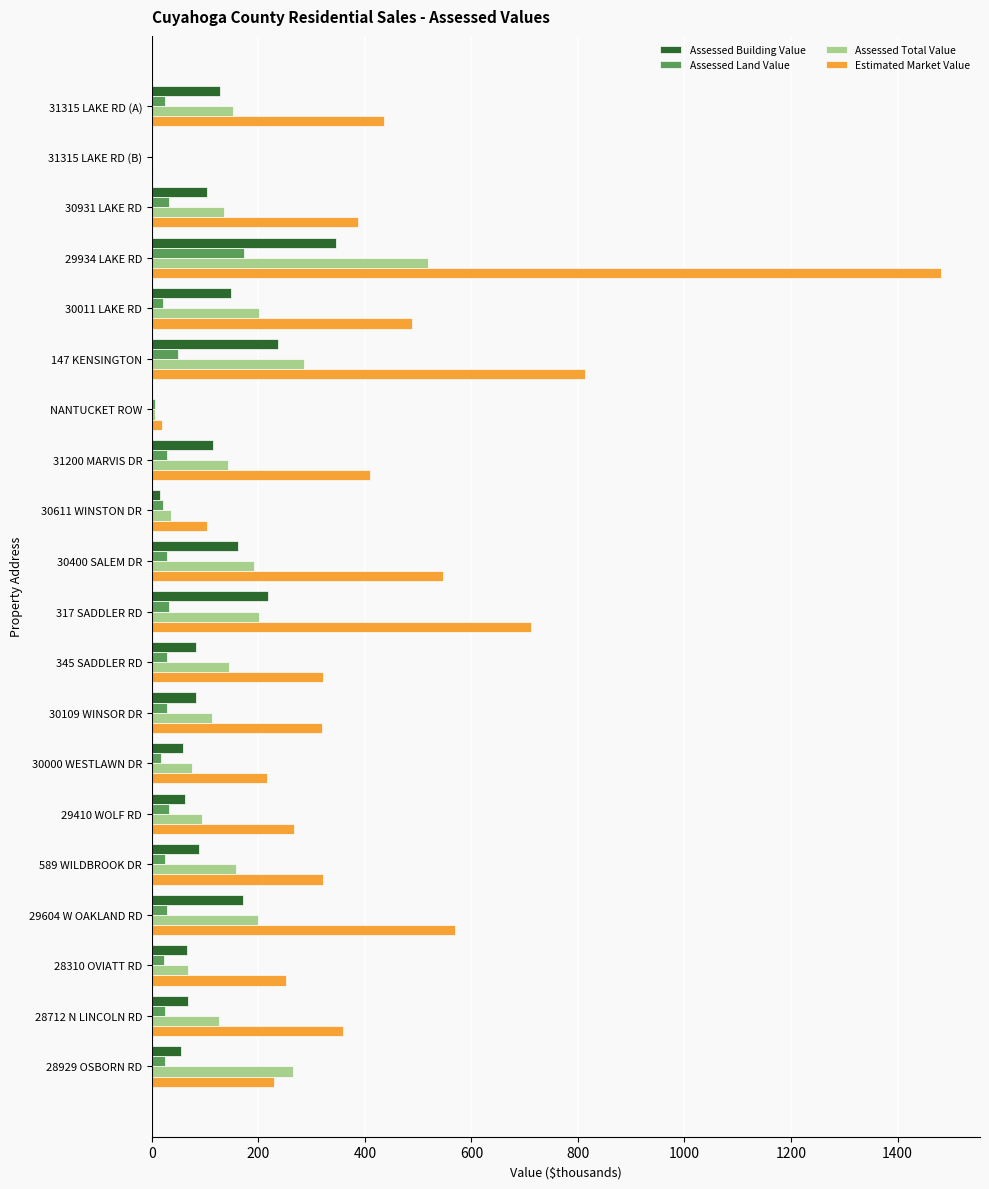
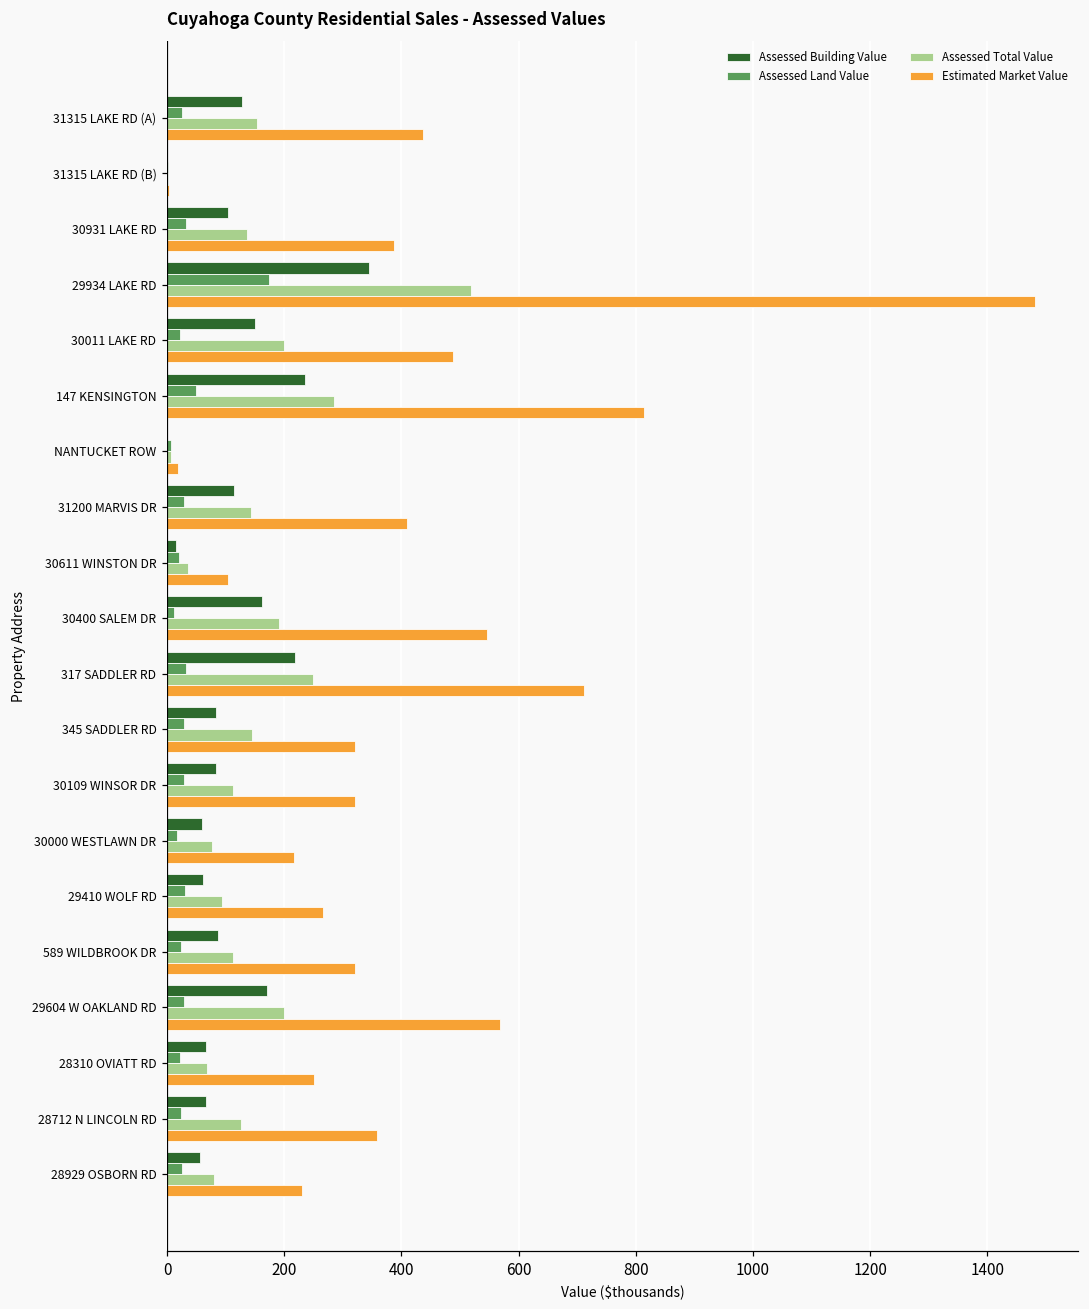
  {
    "Assessed Building Value": {
      "31315 LAKE RD (A)": 130,
      "31315 LAKE RD (B)": 0,
      "30931 LAKE RD": 100,
      "29934 LAKE RD": 340,
      "30011 LAKE RD": 150,
      "147 KENSINGTON": 240,
      "NANTUCKET ROW": 0,
      "31200 MARVIS DR": 110,
      "30611 WINSTON DR": 20,
      "30400 SALEM DR": 160,
      "317 SADDLER RD": 220,
      "345 SADDLER RD": 80,
      "30109 WINSOR DR": 80,
      "30000 WESTLAWN DR": 60,
      "29410 WOLF RD": 60,
      "589 WILDBROOK DR": 90,
      "29604 W OAKLAND RD": 170,
      "28310 OVIATT RD": 70,
      "28712 N LINCOLN RD": 70,
      "28929 OSBORN RD": 60
    },
    "Assessed Land Value": {
      "31315 LAKE RD (A)": 20,
      "30931 LAKE RD": 30,
      "29934 LAKE RD": 170,
      "30011 LAKE RD": 20,
      "147 KENSINGTON": 50,
      "NANTUCKET ROW": 10,
      "31200 MARVIS DR": 30,
      "30611 WINSTON DR": 20,
-     "30400 SALEM DR": 30,
+     "30400 SALEM DR": 10,
      "317 SADDLER RD": 30,
      "345 SADDLER RD": 30,
      "30109 WINSOR DR": 30,
      "30000 WESTLAWN DR": 20,
      "29410 WOLF RD": 30,
      "589 WILDBROOK DR": 20,
      "29604 W OAKLAND RD": 30,
      "28310 OVIATT RD": 20,
      "28712 N LINCOLN RD": 20,
      "28929 OSBORN RD": 20
    },
    "Assessed Total Value": {
      "31315 LAKE RD (A)": 150,
      "30931 LAKE RD": 140,
      "29934 LAKE RD": 520,
      "30011 LAKE RD": 200,
      "147 KENSINGTON": 280,
      "NANTUCKET ROW": 10,
      "31200 MARVIS DR": 140,
      "30611 WINSTON DR": 40,
      "30400 SALEM DR": 190,
-     "317 SADDLER RD": 200,
+     "317 SADDLER RD": 250,
      "345 SADDLER RD": 150,
      "30109 WINSOR DR": 110,
      "30000 WESTLAWN DR": 80,
      "29410 WOLF RD": 90,
-     "589 WILDBROOK DR": 160,
+     "589 WILDBROOK DR": 110,
      "29604 W OAKLAND RD": 200,
      "28310 OVIATT RD": 70,
      "28712 N LINCOLN RD": 130,
-     "28929 OSBORN RD": 260
+     "28929 OSBORN RD": 80
    },
    "Estimated Market Value": {
      "31315 LAKE RD (A)": 440,
      "30931 LAKE RD": 390,
      "29934 LAKE RD": 1480,
      "30011 LAKE RD": 490,
      "147 KENSINGTON": 810,
      "NANTUCKET ROW": 20,
      "31200 MARVIS DR": 410,
      "30611 WINSTON DR": 100,
      "30400 SALEM DR": 550,
      "317 SADDLER RD": 710,
      "345 SADDLER RD": 320,
      "30109 WINSOR DR": 320,
      "30000 WESTLAWN DR": 220,
      "29410 WOLF RD": 270,
      "589 WILDBROOK DR": 320,
      "29604 W OAKLAND RD": 570,
      "28310 OVIATT RD": 250,
      "28712 N LINCOLN RD": 360,
      "28929 OSBORN RD": 230
    }
  }
